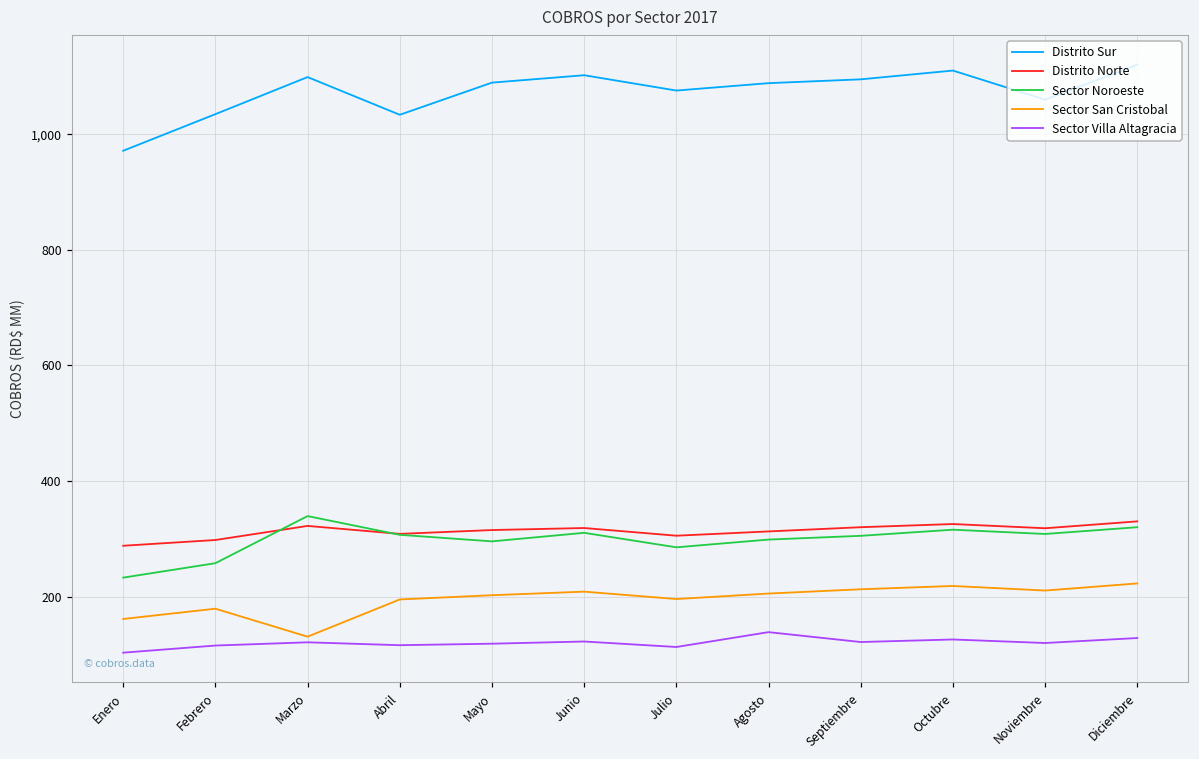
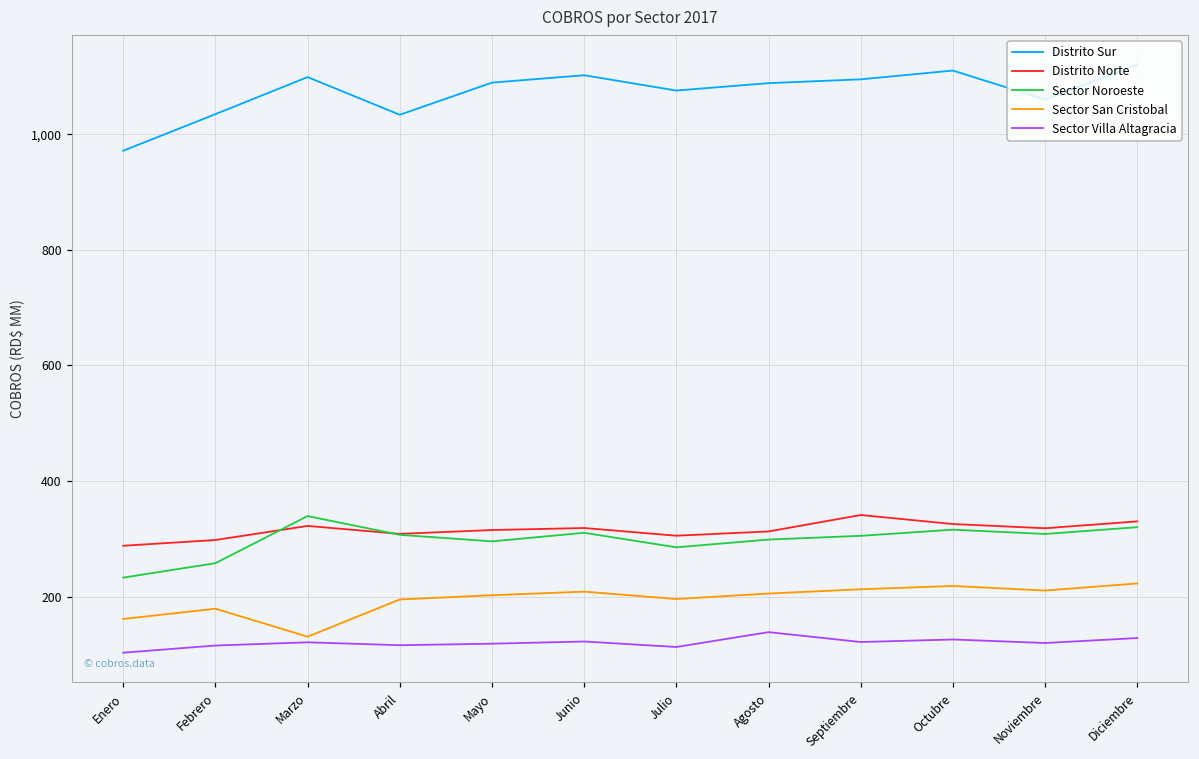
  {
    "Distrito Sur": {
      "Enero": "970",
      "Febrero": "1,030",
      "Marzo": "1,100",
      "Abril": "1,030",
      "Mayo": "1,090",
      "Junio": "1,100",
      "Julio": "1,080",
      "Agosto": "1,090",
      "Septiembre": "1,100",
      "Octubre": "1,110"
    },
    "Distrito Norte": {
      "Enero": "290",
      "Febrero": "300",
      "Marzo": "320",
      "Mayo": "320",
      "Junio": "320",
      "Julio": "310",
      "Agosto": "310",
-     "Septiembre": "320",
+     "Septiembre": "340",
      "Octubre": "330",
      "Noviembre": "320",
      "Diciembre": "330"
    },
    "Sector Noroeste": {
      "Enero": "230",
      "Febrero": "260",
      "Marzo": "340",
      "Mayo": "300",
      "Junio": "310",
      "Julio": "290",
      "Agosto": "300",
      "Septiembre": "310",
      "Octubre": "320",
      "Noviembre": "310",
      "Diciembre": "320"
    },
    "Sector San Cristobal": {
      "Enero": "160",
      "Febrero": "180",
      "Marzo": "130",
      "Abril": "200",
      "Mayo": "200",
      "Junio": "210",
      "Julio": "200",
      "Agosto": "210",
      "Septiembre": "210",
      "Octubre": "220",
      "Noviembre": "210",
      "Diciembre": "220"
    },
    "Sector Villa Altagracia": {
      "Enero": "100",
      "Febrero": "120",
      "Marzo": "120",
      "Abril": "120",
      "Mayo": "120",
      "Junio": "120",
      "Julio": "110",
      "Agosto": "140",
      "Septiembre": "120",
      "Octubre": "130",
      "Noviembre": "120",
      "Diciembre": "130"
    }
  }
